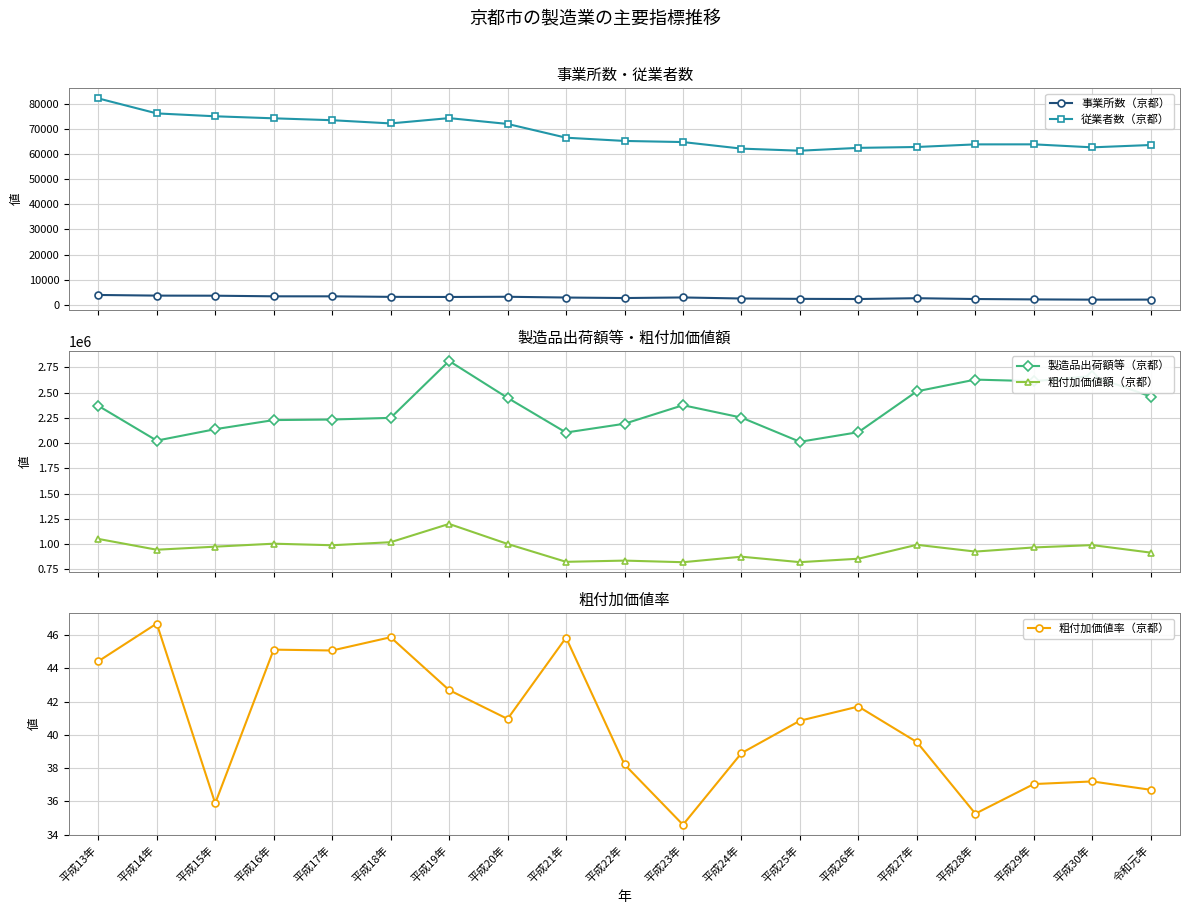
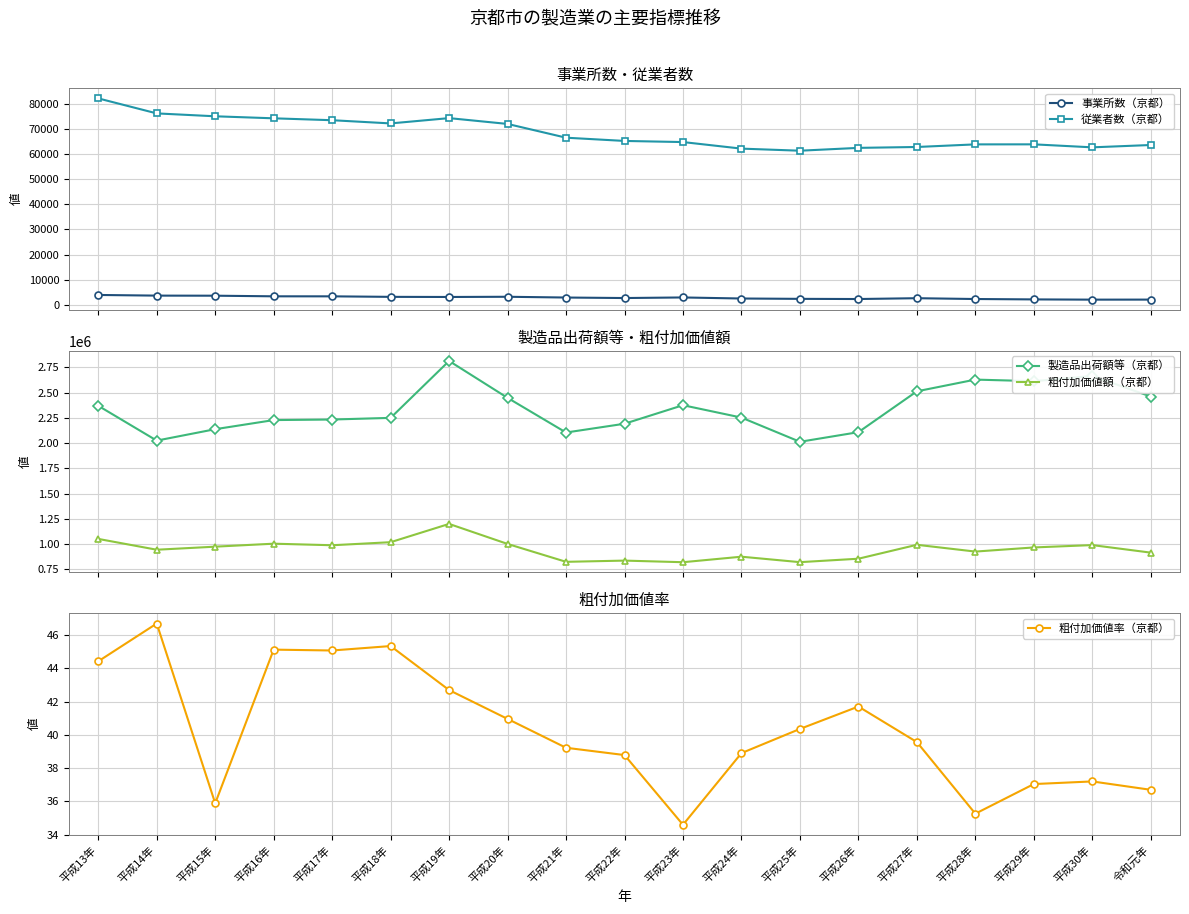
  {
    "粗付加価値率": {
      "平成13年": 44.4,
      "平成14年": 46.7,
      "平成15年": 35.9,
      "平成16年": 45.1,
      "平成17年": 45.1,
-     "平成18年": 45.9,
+     "平成18年": 45.3,
      "平成19年": 42.7,
      "平成20年": 41.0,
-     "平成21年": 45.8,
-     "平成22年": 38.2,
+     "平成21年": 39.2,
+     "平成22年": 38.8,
      "平成23年": 34.6,
      "平成24年": 38.9,
-     "平成25年": 40.8,
+     "平成25年": 40.4,
      "平成26年": 41.7,
      "平成27年": 39.6,
      "平成28年": 35.3,
      "平成29年": 37.0,
      "平成30年": 37.2,
      "令和元年": 36.7
    }
  }
